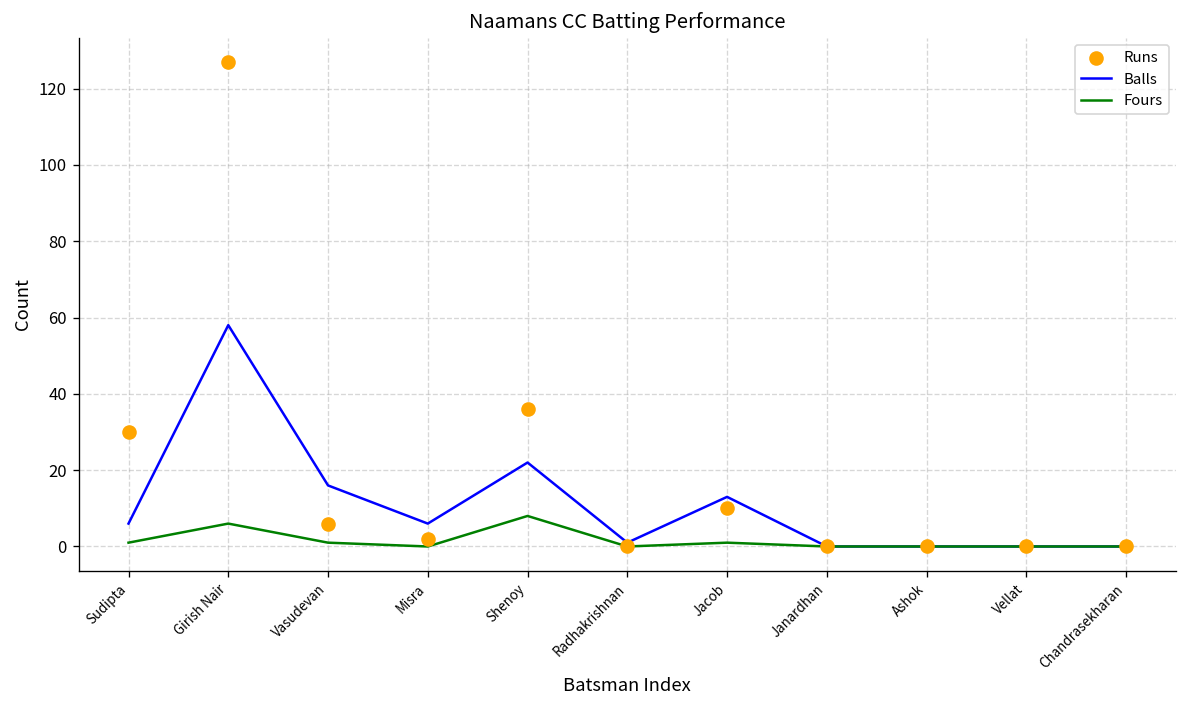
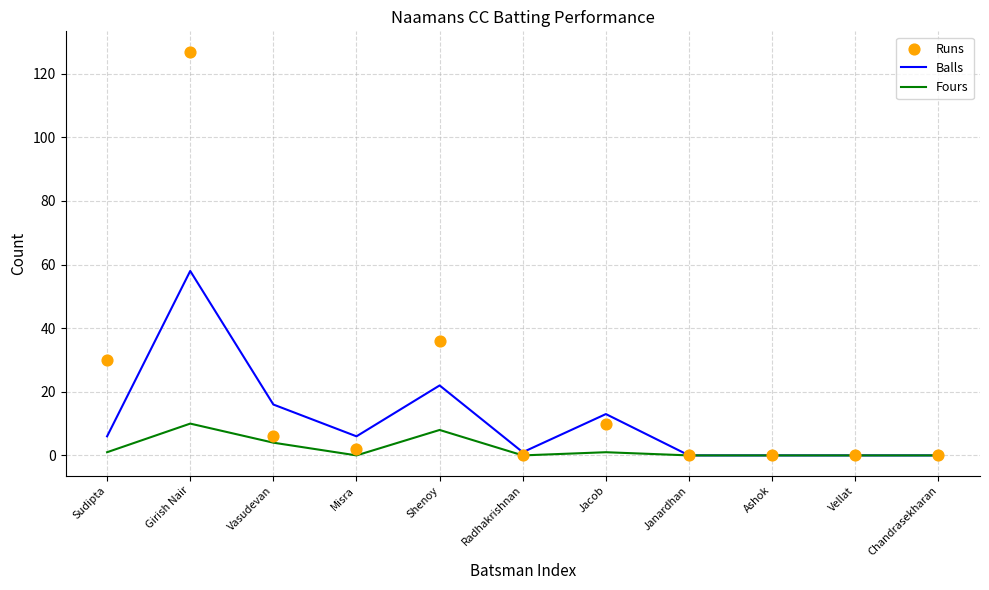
  {
    "Balls": {
      "Sudipta": 6,
      "Girish Nair": 58,
      "Vasudevan": 16,
      "Misra": 6,
      "Shenoy": 22,
      "Radhakrishnan": 1,
      "Jacob": 13
    },
    "Fours": {
      "Sudipta": 1,
-     "Girish Nair": 6,
-     "Vasudevan": 1,
+     "Girish Nair": 10,
+     "Vasudevan": 4,
      "Misra": 0,
      "Shenoy": 8,
      "Jacob": 1
    }
  }
